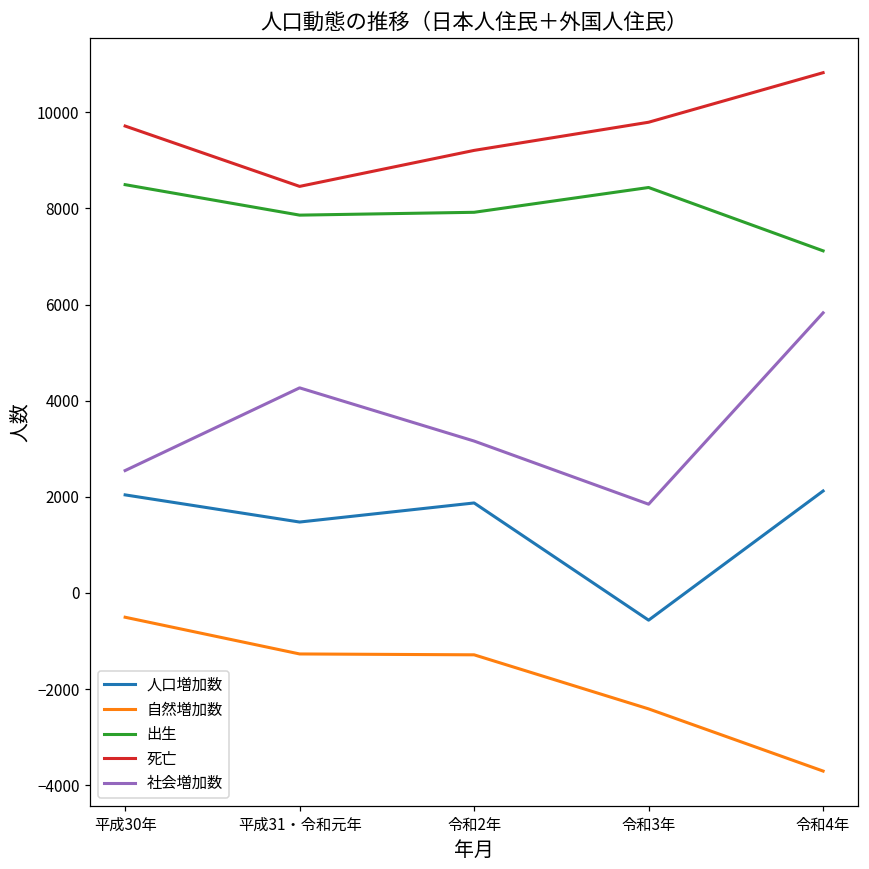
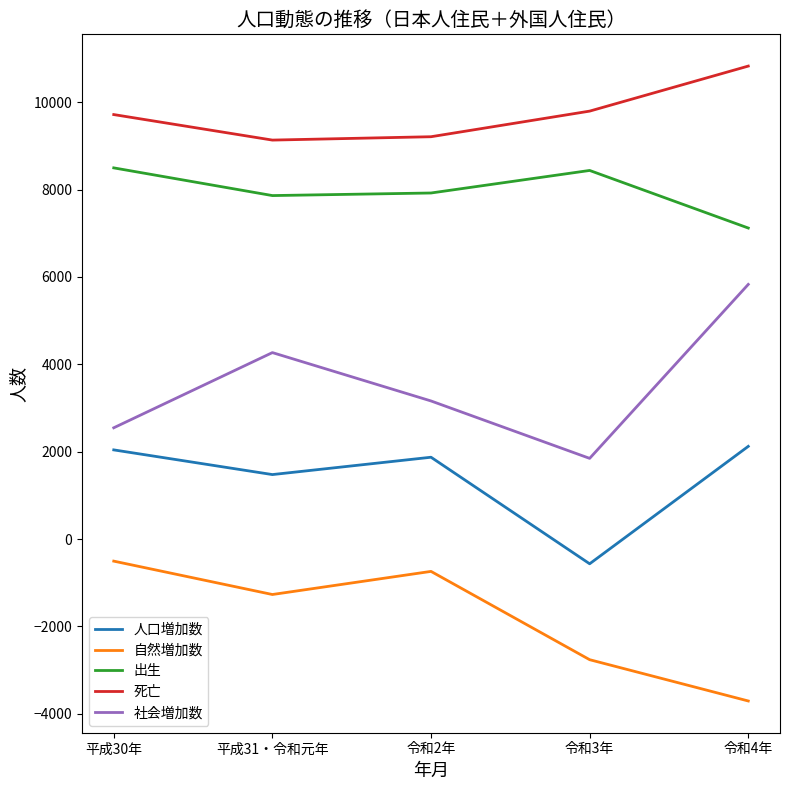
  {
    "人口増加数": {
      "平成30年": 2000,
      "平成31・令和元年": 1500,
      "令和2年": 1900,
      "令和3年": -600,
      "令和4年": 2100
    },
    "自然増加数": {
      "平成30年": -500,
      "平成31・令和元年": -1300,
-     "令和2年": -1300,
-     "令和3年": -2400,
+     "令和2年": -700,
+     "令和3年": -2800,
      "令和4年": -3700
    },
    "出生": {
      "平成30年": 8500,
      "平成31・令和元年": 7900,
      "令和2年": 7900,
      "令和3年": 8400,
      "令和4年": 7100
    },
    "死亡": {
      "平成30年": 9700,
-     "平成31・令和元年": 8500,
+     "平成31・令和元年": 9100,
      "令和2年": 9200,
      "令和3年": 9800,
      "令和4年": 10800
    },
    "社会増加数": {
      "平成30年": 2500,
      "平成31・令和元年": 4300,
      "令和2年": 3200,
      "令和3年": 1800,
      "令和4年": 5800
    }
  }
